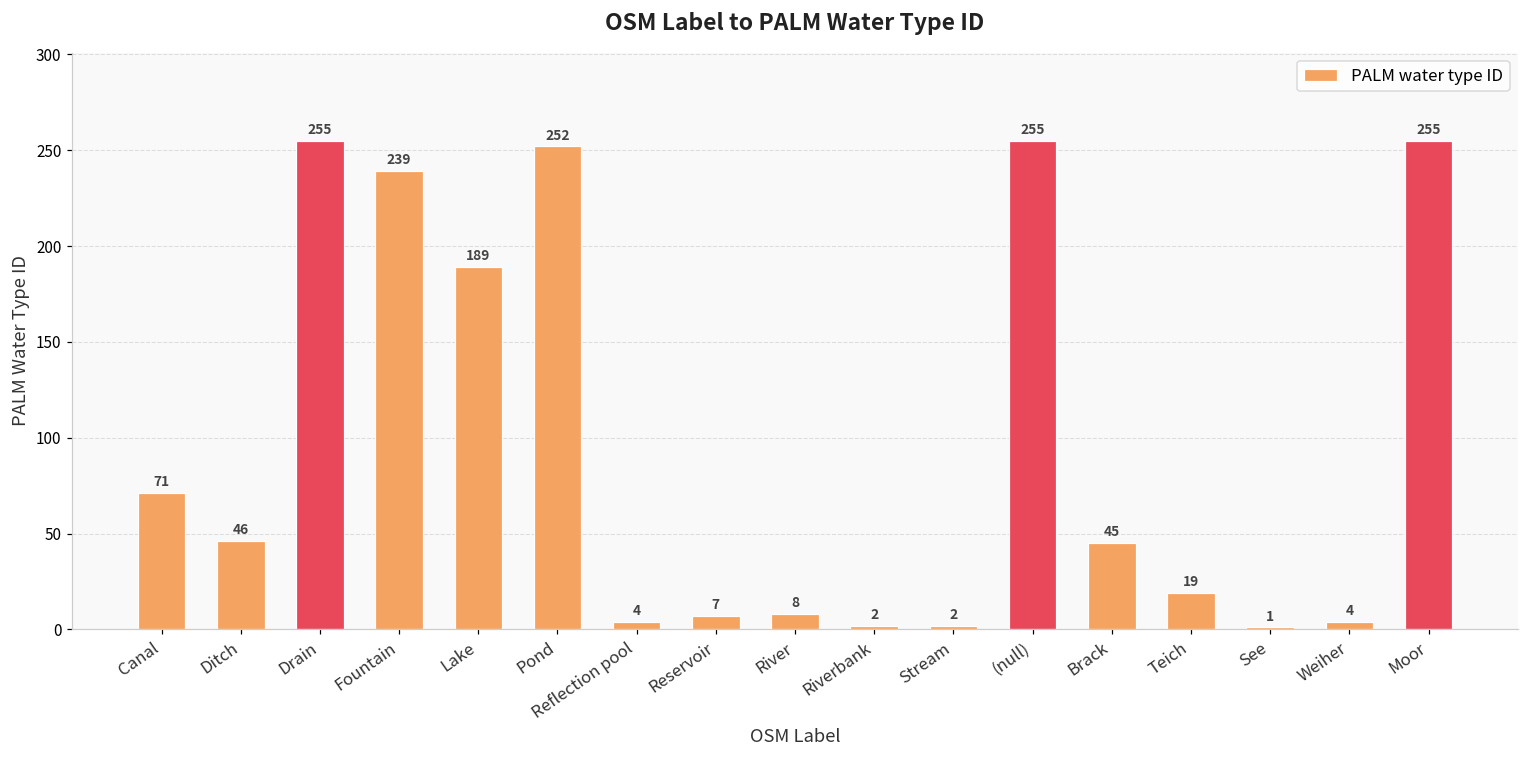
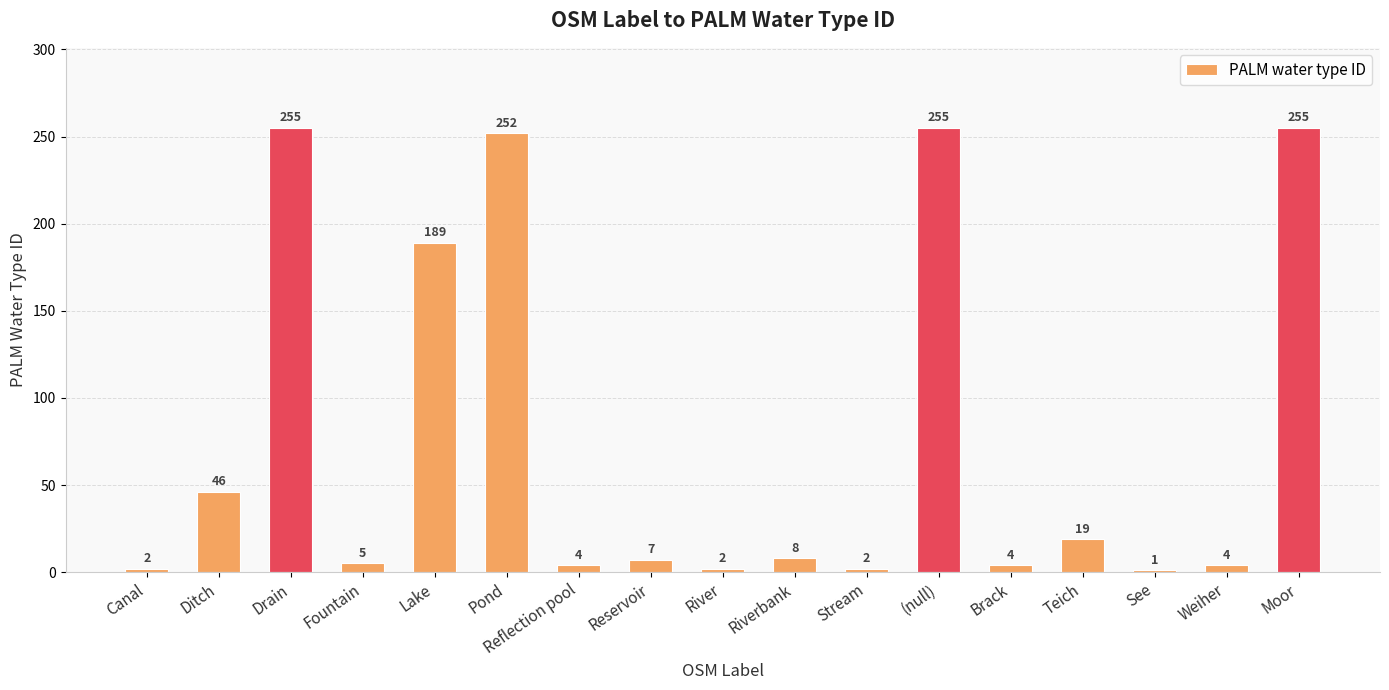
  {
-   "Canal": 71,
+   "Canal": 2,
    "Ditch": 46,
    "Drain": 255,
-   "Fountain": 239,
+   "Fountain": 5,
    "Lake": 189,
    "Pond": 252,
    "Reflection pool": 4,
    "Reservoir": 7,
-   "River": 8,
-   "Riverbank": 2,
+   "River": 2,
+   "Riverbank": 8,
    "Stream": 2,
    "(null)": 255,
-   "Brack": 45,
+   "Brack": 4,
    "Teich": 19,
    "See": 1,
    "Weiher": 4,
    "Moor": 255
  }
